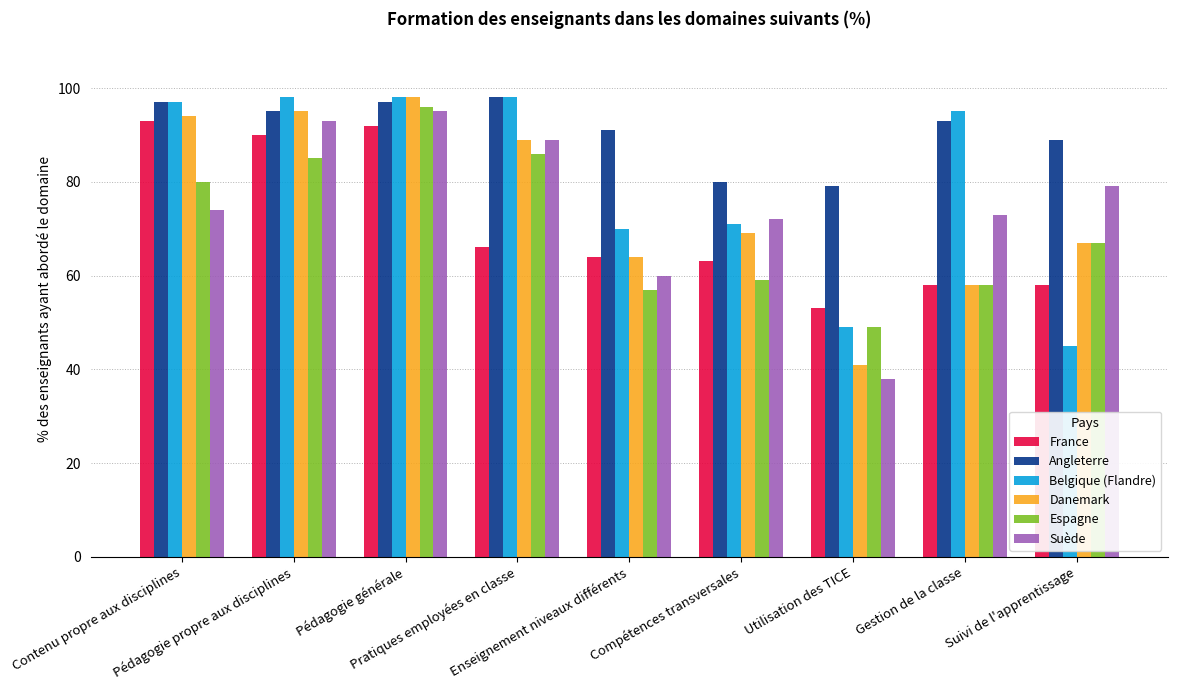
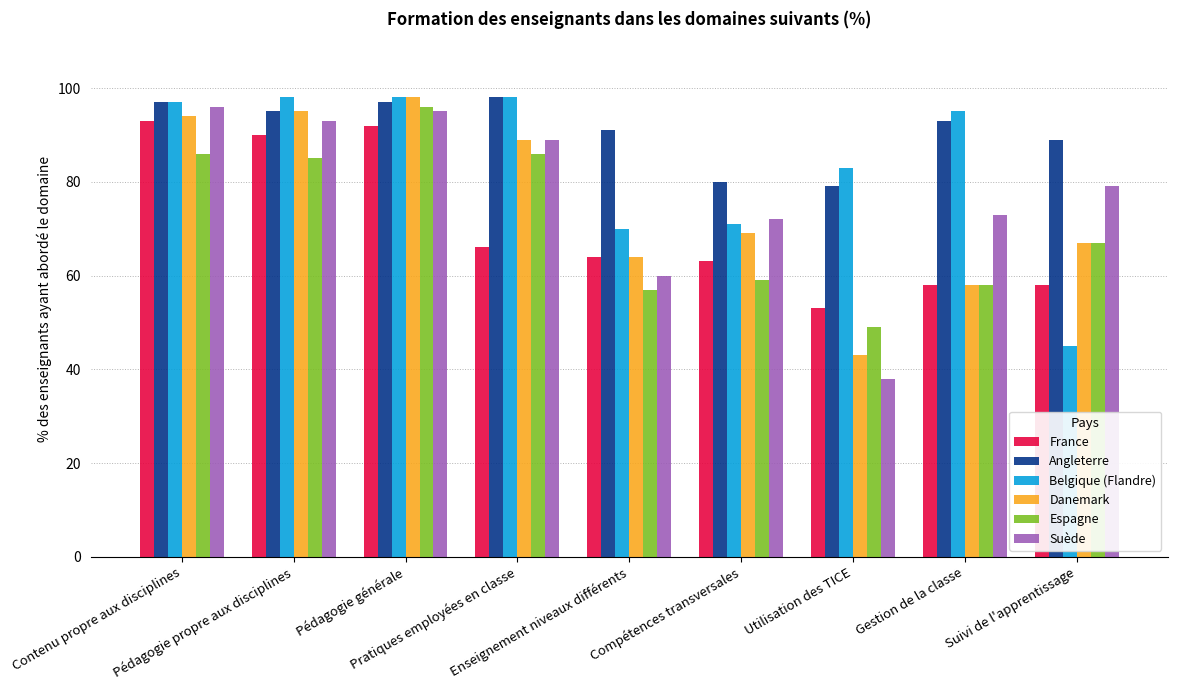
  {
    "France": {
      "Contenu propre aux disciplines": 93,
      "Pédagogie propre aux disciplines": 90,
      "Pédagogie générale": 92,
      "Pratiques employées en classe": 66,
      "Enseignement niveaux différents": 64,
      "Compétences transversales": 63,
      "Utilisation des TICE": 53,
      "Gestion de la classe": 58,
      "Suivi de l'apprentissage": 58
    },
    "Angleterre": {
      "Contenu propre aux disciplines": 97,
      "Pédagogie propre aux disciplines": 95,
      "Pédagogie générale": 97,
      "Pratiques employées en classe": 98,
      "Enseignement niveaux différents": 91,
      "Compétences transversales": 80,
      "Utilisation des TICE": 79,
      "Gestion de la classe": 93,
      "Suivi de l'apprentissage": 89
    },
    "Belgique (Flandre)": {
      "Contenu propre aux disciplines": 97,
      "Pédagogie propre aux disciplines": 98,
      "Pédagogie générale": 98,
      "Pratiques employées en classe": 98,
      "Enseignement niveaux différents": 70,
      "Compétences transversales": 71,
-     "Utilisation des TICE": 49,
+     "Utilisation des TICE": 83,
      "Gestion de la classe": 95,
      "Suivi de l'apprentissage": 45
    },
    "Danemark": {
      "Contenu propre aux disciplines": 94,
      "Pédagogie propre aux disciplines": 95,
      "Pédagogie générale": 98,
      "Pratiques employées en classe": 89,
      "Enseignement niveaux différents": 64,
      "Compétences transversales": 69,
-     "Utilisation des TICE": 41,
+     "Utilisation des TICE": 43,
      "Gestion de la classe": 58,
      "Suivi de l'apprentissage": 67
    },
    "Espagne": {
-     "Contenu propre aux disciplines": 80,
+     "Contenu propre aux disciplines": 86,
      "Pédagogie propre aux disciplines": 85,
      "Pédagogie générale": 96,
      "Pratiques employées en classe": 86,
      "Enseignement niveaux différents": 57,
      "Compétences transversales": 59,
      "Utilisation des TICE": 49,
      "Gestion de la classe": 58,
      "Suivi de l'apprentissage": 67
    },
    "Suède": {
-     "Contenu propre aux disciplines": 74,
+     "Contenu propre aux disciplines": 96,
      "Pédagogie propre aux disciplines": 93,
      "Pédagogie générale": 95,
      "Pratiques employées en classe": 89,
      "Enseignement niveaux différents": 60,
      "Compétences transversales": 72,
      "Utilisation des TICE": 38,
      "Gestion de la classe": 73,
      "Suivi de l'apprentissage": 79
    }
  }
